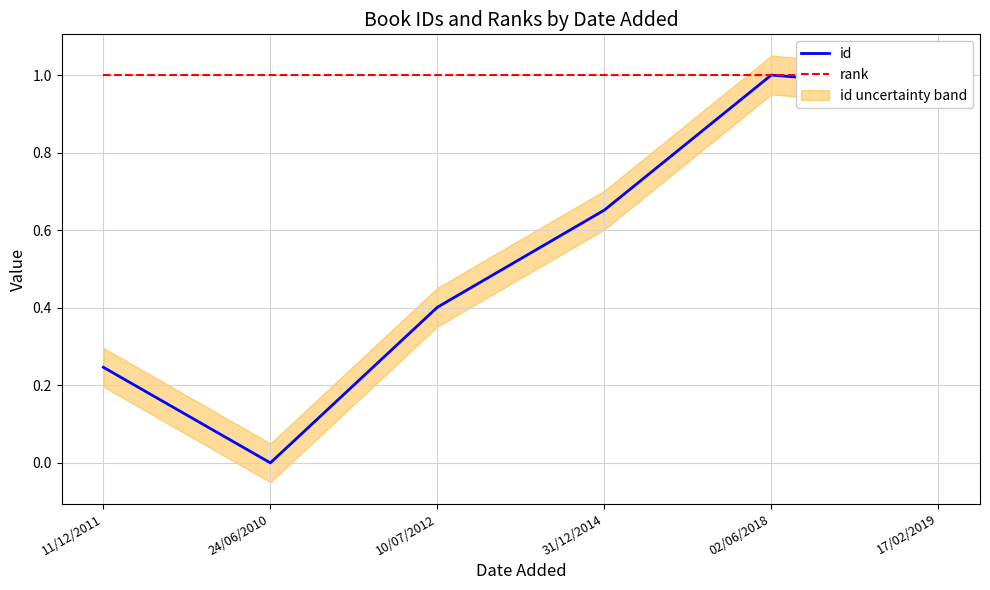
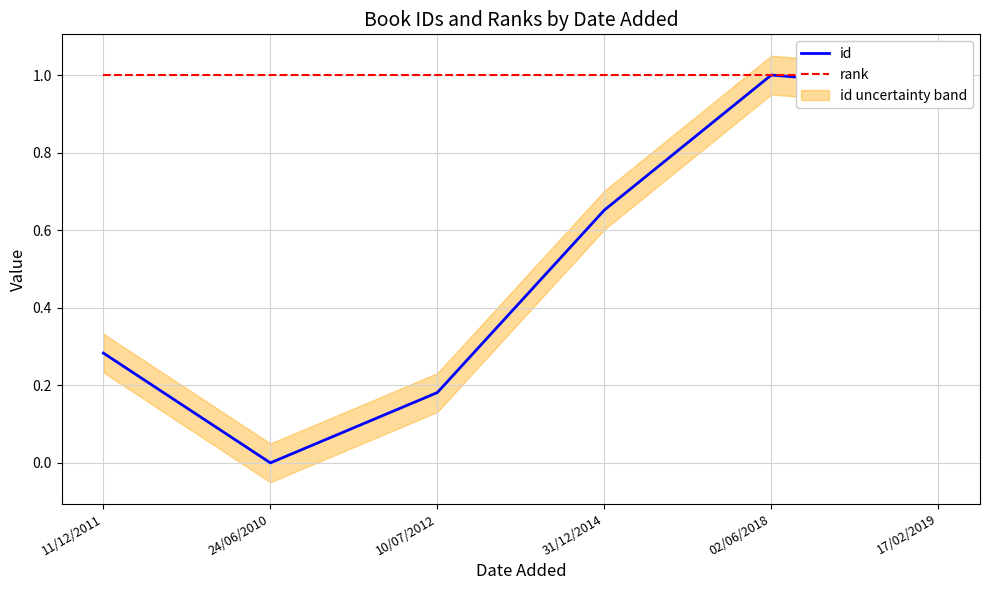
  {
    "id": {
-     "11/12/2011": 0.25,
+     "11/12/2011": 0.28,
      "24/06/2010": 0.00,
-     "10/07/2012": 0.40,
+     "10/07/2012": 0.18,
      "31/12/2014": 0.65
    },
    "rank": {
      "11/12/2011": 1.00,
      "24/06/2010": 1.00,
      "10/07/2012": 1.00,
      "31/12/2014": 1.00
    }
  }
